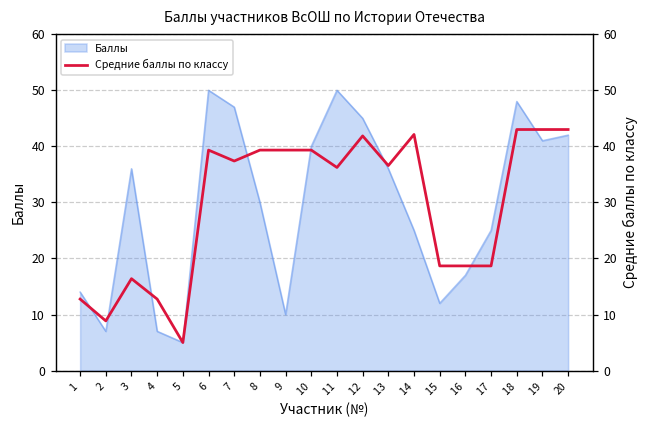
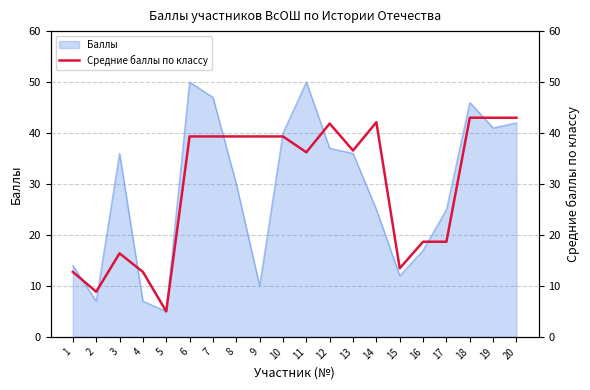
  {
    "Баллы": {
      "1": 14,
      "2": 7,
      "3": 36,
      "4": 7,
      "5": 5,
      "6": 50,
      "7": 47,
      "8": 30,
      "9": 10,
      "10": 40,
      "11": 50,
-     "12": 45,
+     "12": 37,
      "13": 36,
      "14": 25,
      "15": 12,
      "16": 17,
      "17": 25,
-     "18": 48,
+     "18": 46,
      "19": 41,
      "20": 42
    },
    "Средние баллы по классу": {
      "1": 13,
      "2": 9,
      "3": 16,
      "4": 13,
      "5": 5,
      "6": 39,
-     "7": 37,
+     "7": 39,
      "8": 39,
      "9": 39,
      "10": 39,
      "11": 36,
      "12": 42,
      "13": 37,
      "14": 42,
-     "15": 19,
+     "15": 13,
      "16": 19,
      "17": 19,
      "18": 43,
      "19": 43,
      "20": 43
    }
  }
